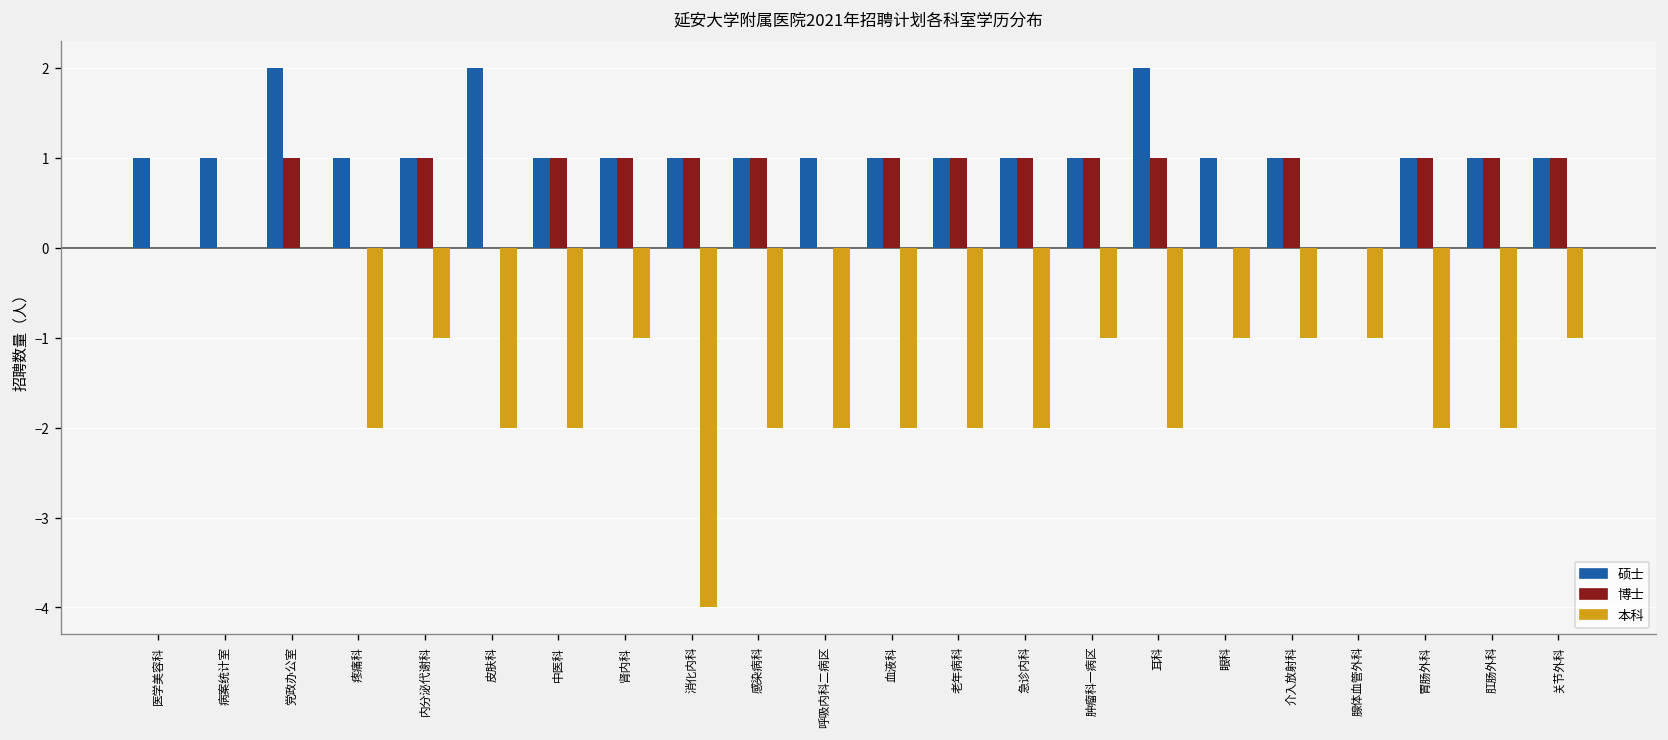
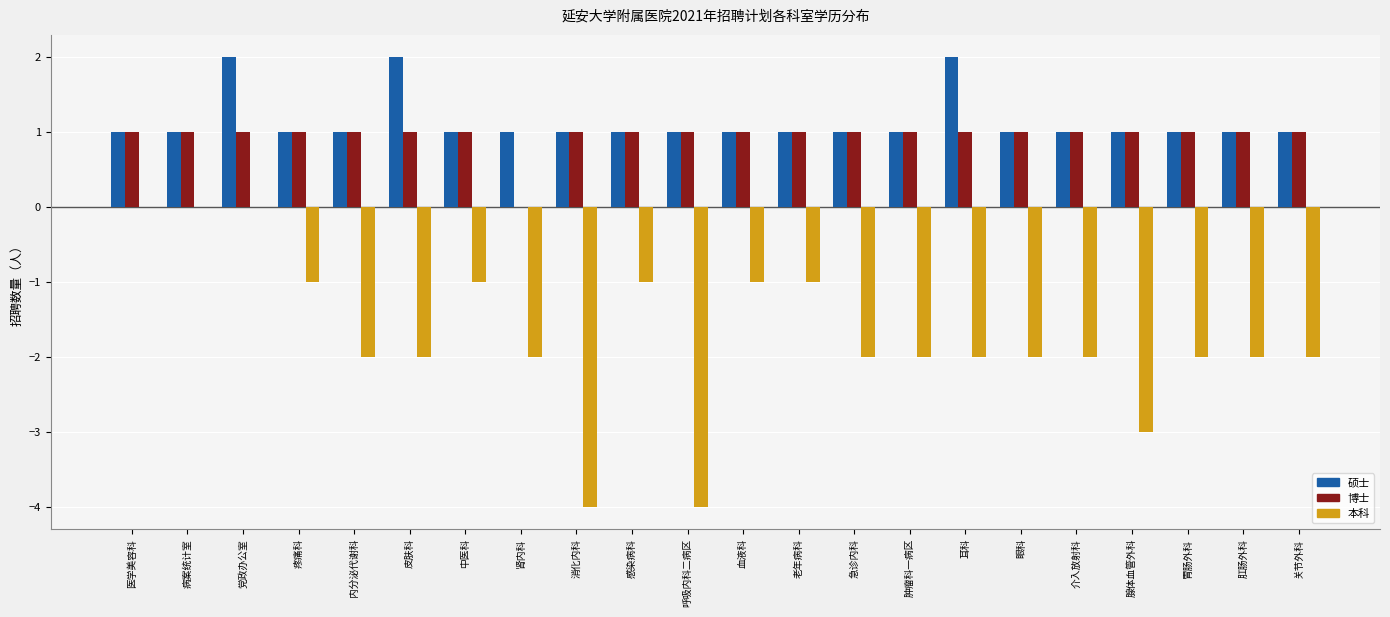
  {
    "硕士": {
      "医学美容科": 1,
      "病案统计室": 1,
      "党政办公室": 2,
      "疼痛科": 1,
      "内分泌代谢科": 1,
      "皮肤科": 2,
      "中医科": 1,
      "肾内科": 1,
      "消化内科": 1,
      "感染病科": 1,
      "呼吸内科二病区": 1,
      "血液科": 1,
      "老年病科": 1,
      "急诊内科": 1,
      "肿瘤科一病区": 1,
      "耳科": 2,
      "眼科": 1,
      "介入放射科": 1,
-     "腺体血管外科": 0,
+     "腺体血管外科": 1,
      "胃肠外科": 1,
      "肛肠外科": 1,
      "关节外科": 1
    },
    "博士": {
-     "医学美容科": 0,
-     "病案统计室": 0,
+     "医学美容科": 1,
+     "病案统计室": 1,
      "党政办公室": 1,
-     "疼痛科": 0,
+     "疼痛科": 1,
      "内分泌代谢科": 1,
-     "皮肤科": 0,
+     "皮肤科": 1,
      "中医科": 1,
-     "肾内科": 1,
+     "肾内科": 0,
      "消化内科": 1,
      "感染病科": 1,
-     "呼吸内科二病区": 0,
+     "呼吸内科二病区": 1,
      "血液科": 1,
      "老年病科": 1,
      "急诊内科": 1,
      "肿瘤科一病区": 1,
      "耳科": 1,
-     "眼科": 0,
+     "眼科": 1,
      "介入放射科": 1,
-     "腺体血管外科": 0,
+     "腺体血管外科": 1,
      "胃肠外科": 1,
      "肛肠外科": 1,
      "关节外科": 1
    },
    "本科": {
      "医学美容科": 0.0,
      "病案统计室": 0.0,
      "党政办公室": 0.0,
-     "疼痛科": -2.0,
-     "内分泌代谢科": -1.0,
+     "疼痛科": -1.0,
+     "内分泌代谢科": -2.0,
      "皮肤科": -2.0,
-     "中医科": -2.0,
-     "肾内科": -1.0,
+     "中医科": -1.0,
+     "肾内科": -2.0,
      "消化内科": -4.0,
-     "感染病科": -2.0,
-     "呼吸内科二病区": -2.0,
-     "血液科": -2.0,
-     "老年病科": -2.0,
+     "感染病科": -1.0,
+     "呼吸内科二病区": -4.0,
+     "血液科": -1.0,
+     "老年病科": -1.0,
      "急诊内科": -2.0,
-     "肿瘤科一病区": -1.0,
+     "肿瘤科一病区": -2.0,
      "耳科": -2.0,
-     "眼科": -1.0,
-     "介入放射科": -1.0,
-     "腺体血管外科": -1.0,
+     "眼科": -2.0,
+     "介入放射科": -2.0,
+     "腺体血管外科": -3.0,
      "胃肠外科": -2.0,
      "肛肠外科": -2.0,
-     "关节外科": -1.0
+     "关节外科": -2.0
    }
  }
